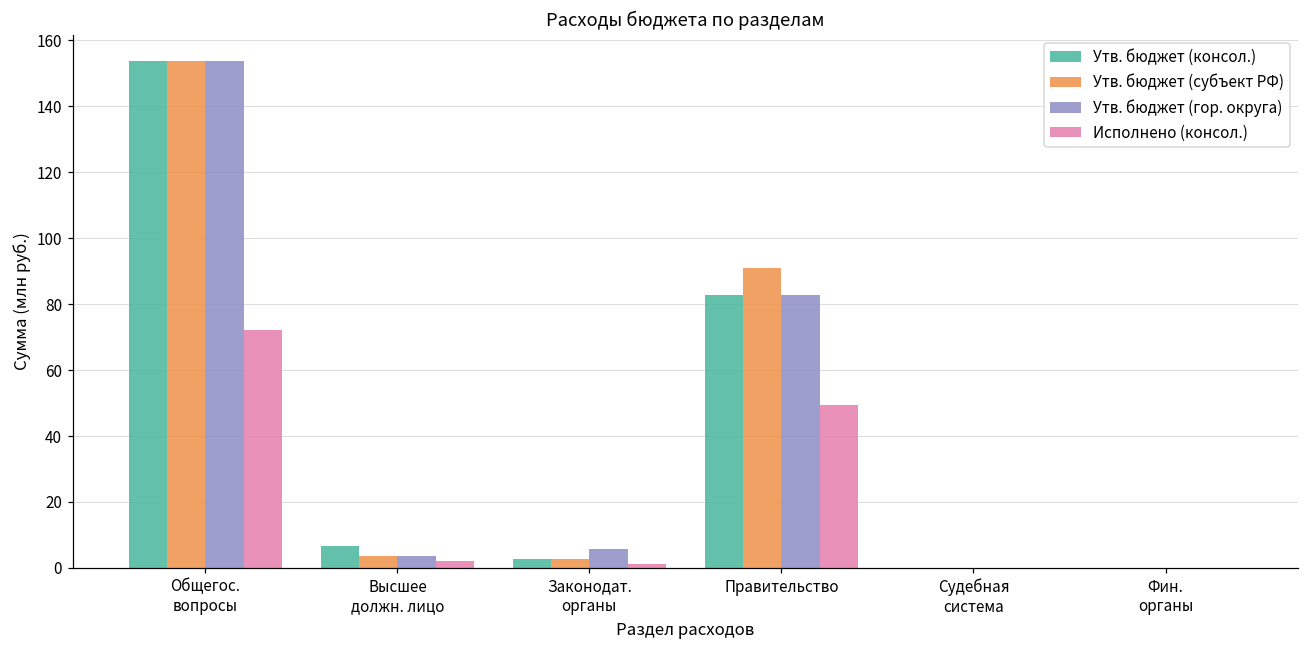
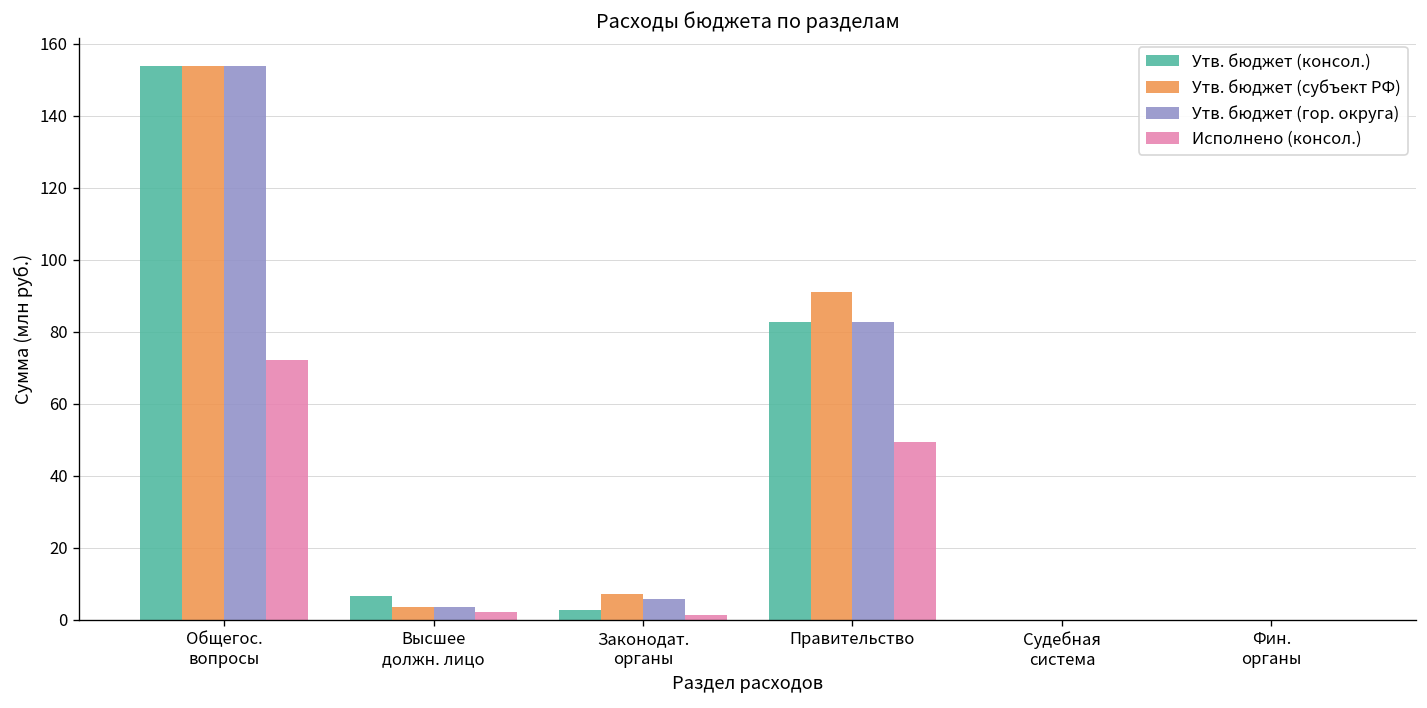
  {
    "Утв. бюджет (консол.)": {
      "Общегос. вопросы": 154,
      "Высшее должн. лицо": 7,
      "Законодат. органы": 3,
      "Правительство": 83,
      "Фин. органы": 0
    },
    "Утв. бюджет (субъект РФ)": {
      "Общегос. вопросы": 154,
      "Высшее должн. лицо": 4,
-     "Законодат. органы": 3,
+     "Законодат. органы": 7,
      "Правительство": 91,
      "Фин. органы": 0
    },
    "Утв. бюджет (гор. округа)": {
      "Общегос. вопросы": 154,
      "Высшее должн. лицо": 4,
      "Законодат. органы": 6,
      "Правительство": 83,
      "Фин. органы": 0
    },
    "Исполнено (консол.)": {
      "Общегос. вопросы": 72,
      "Высшее должн. лицо": 2,
      "Законодат. органы": 1,
      "Правительство": 49,
      "Судебная система": 0,
      "Фин. органы": 0
    }
  }
